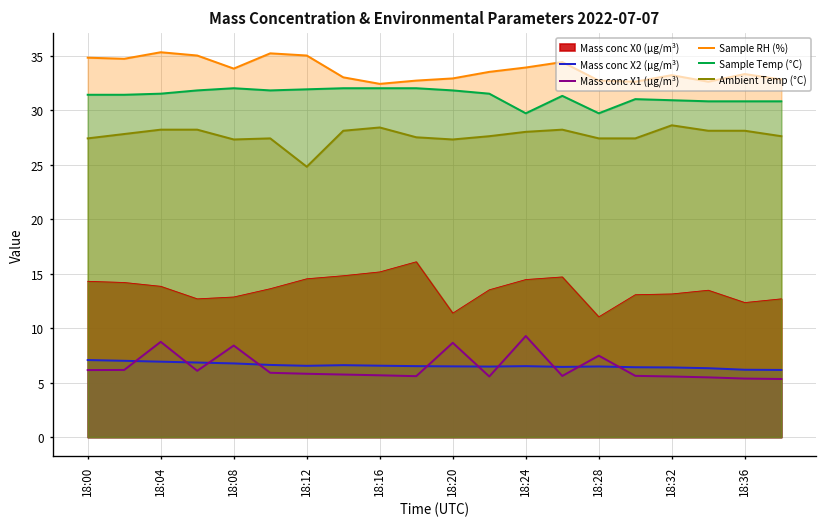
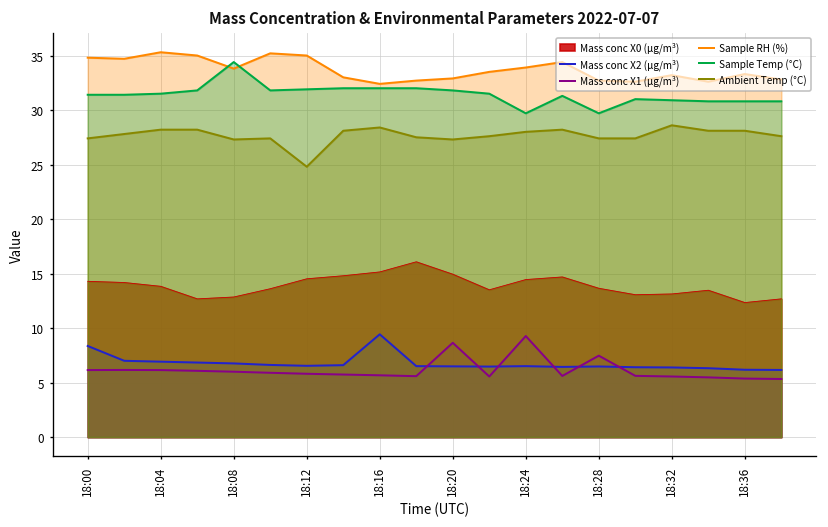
  {
    "Mass conc X0 (μg/m³)": {
      "18:00": 14,
      "18:04": 14,
      "18:08": 13,
      "18:12": 15,
      "18:16": 15,
-     "18:20": 11,
+     "18:20": 15,
      "18:24": 14,
-     "18:28": 11,
+     "18:28": 14,
      "18:32": 13,
      "18:36": 12
    },
    "Mass conc X2 (μg/m³)": {
-     "18:00": 7,
+     "18:00": 8,
      "18:04": 7,
      "18:08": 7,
      "18:12": 7,
-     "18:16": 7,
+     "18:16": 9,
      "18:20": 6,
      "18:24": 7,
      "18:28": 6,
      "18:32": 6,
      "18:36": 6
    },
    "Mass conc X1 (μg/m³)": {
      "18:00": 6,
-     "18:04": 9,
-     "18:08": 8,
+     "18:04": 6,
+     "18:08": 6,
      "18:12": 6,
      "18:16": 6,
      "18:20": 9,
      "18:24": 9,
      "18:28": 7,
      "18:32": 6,
      "18:36": 5
    },
    "Sample RH (%)": {
      "18:00": 35,
      "18:04": 35,
      "18:08": 34,
      "18:12": 35,
      "18:16": 32,
      "18:20": 33,
      "18:24": 34
    },
    "Sample Temp (°C)": {
      "18:00": 31,
      "18:04": 32,
-     "18:08": 32,
+     "18:08": 34,
      "18:12": 32,
      "18:16": 32,
      "18:20": 32,
      "18:24": 30,
      "18:28": 30,
      "18:32": 31,
      "18:36": 31
    },
    "Ambient Temp (°C)": {
      "18:00": 27,
      "18:04": 28,
      "18:08": 27,
      "18:12": 25,
      "18:16": 28,
      "18:20": 27,
      "18:24": 28,
      "18:28": 27,
      "18:32": 29,
      "18:36": 28
    }
  }
